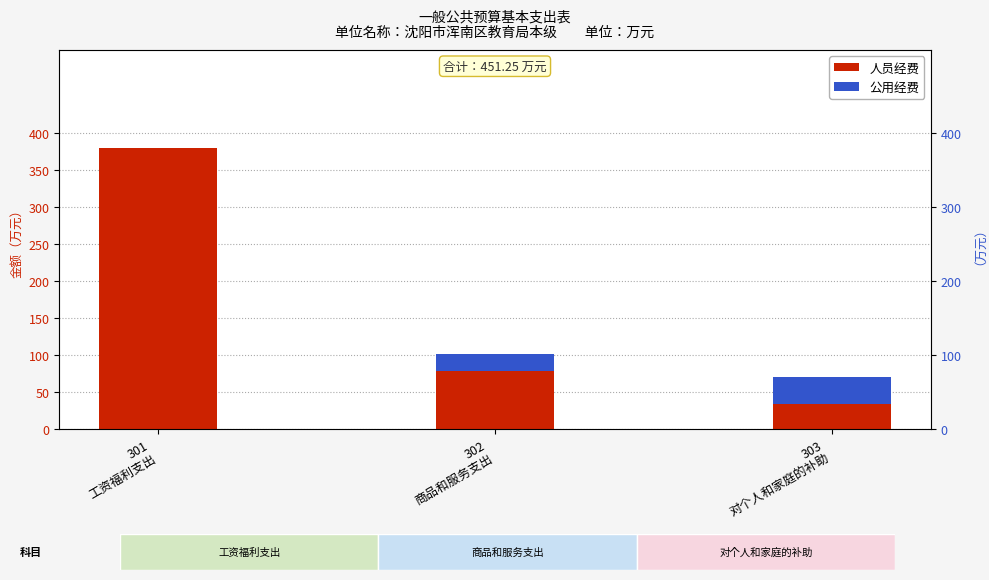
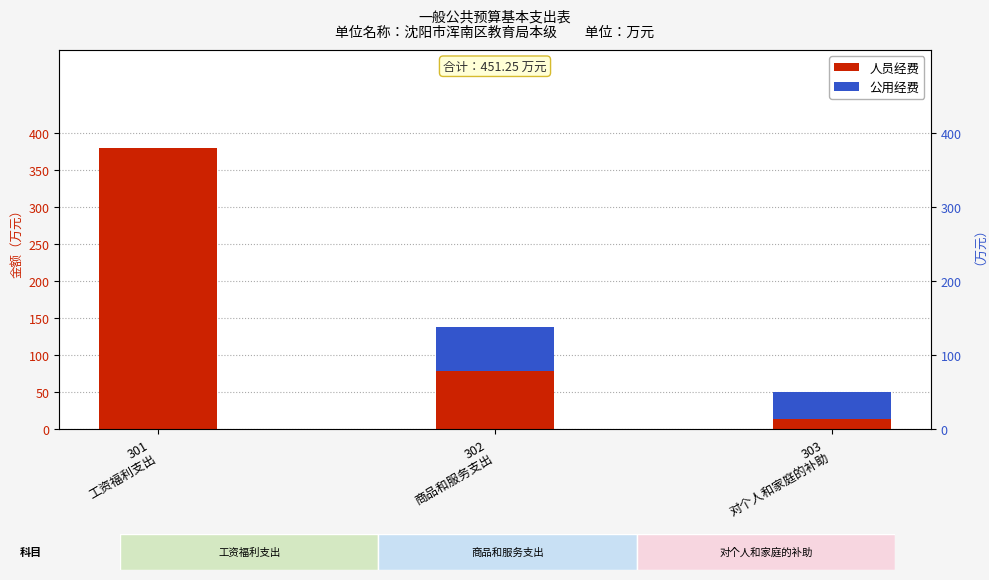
  {
    "人员经费": {
      "301 工资福利支出": 380,
      "302 商品和服务支出": 80,
-     "303 对个人和家庭的补助": 30
+     "303 对个人和家庭的补助": 10
    },
    "公用经费": {
      "301 工资福利支出": 0,
-     "302 商品和服务支出": 20,
+     "302 商品和服务支出": 60,
      "303 对个人和家庭的补助": 40
    }
  }
